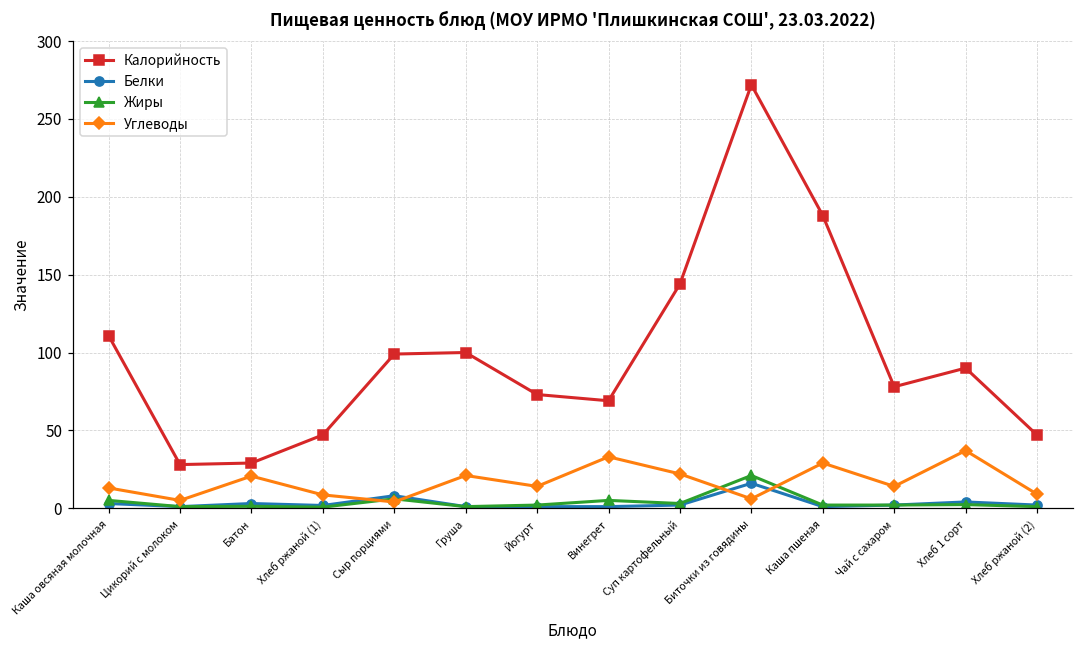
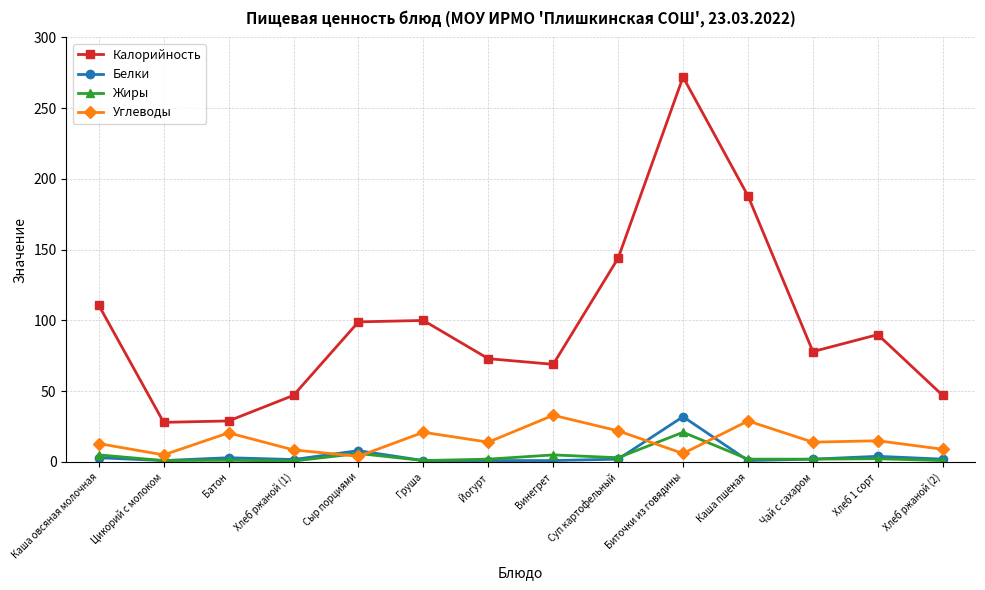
  {
    "Калорийность": {
      "Каша овсяная молочная": 111,
      "Цикорий с молоком": 28,
      "Батон": 29,
      "Хлеб ржаной (1)": 47,
      "Сыр порциями": 99,
      "Груша": 100,
      "Йогурт": 73,
      "Винегрет": 69,
      "Суп картофельный": 144,
      "Биточки из говядины": 272,
      "Каша пшеная": 188,
      "Чай с сахаром": 78,
      "Хлеб 1 сорт": 90,
      "Хлеб ржаной (2)": 47
    },
    "Белки": {
      "Каша овсяная молочная": 3,
      "Батон": 3,
      "Сыр порциями": 8,
      "Винегрет": 1,
-     "Биточки из говядины": 16
+     "Биточки из говядины": 32
    },
    "Жиры": {
      "Каша овсяная молочная": 5,
      "Батон": 1,
      "Сыр порциями": 6,
      "Винегрет": 5,
      "Биточки из говядины": 21
    },
    "Углеводы": {
      "Каша овсяная молочная": 13,
      "Цикорий с молоком": 5,
      "Батон": 21,
      "Хлеб ржаной (1)": 9,
      "Сыр порциями": 4,
      "Груша": 21,
      "Йогурт": 14,
      "Винегрет": 33,
      "Суп картофельный": 22,
      "Биточки из говядины": 6,
      "Каша пшеная": 29,
      "Чай с сахаром": 14,
-     "Хлеб 1 сорт": 37,
+     "Хлеб 1 сорт": 15,
      "Хлеб ржаной (2)": 9
    }
  }
